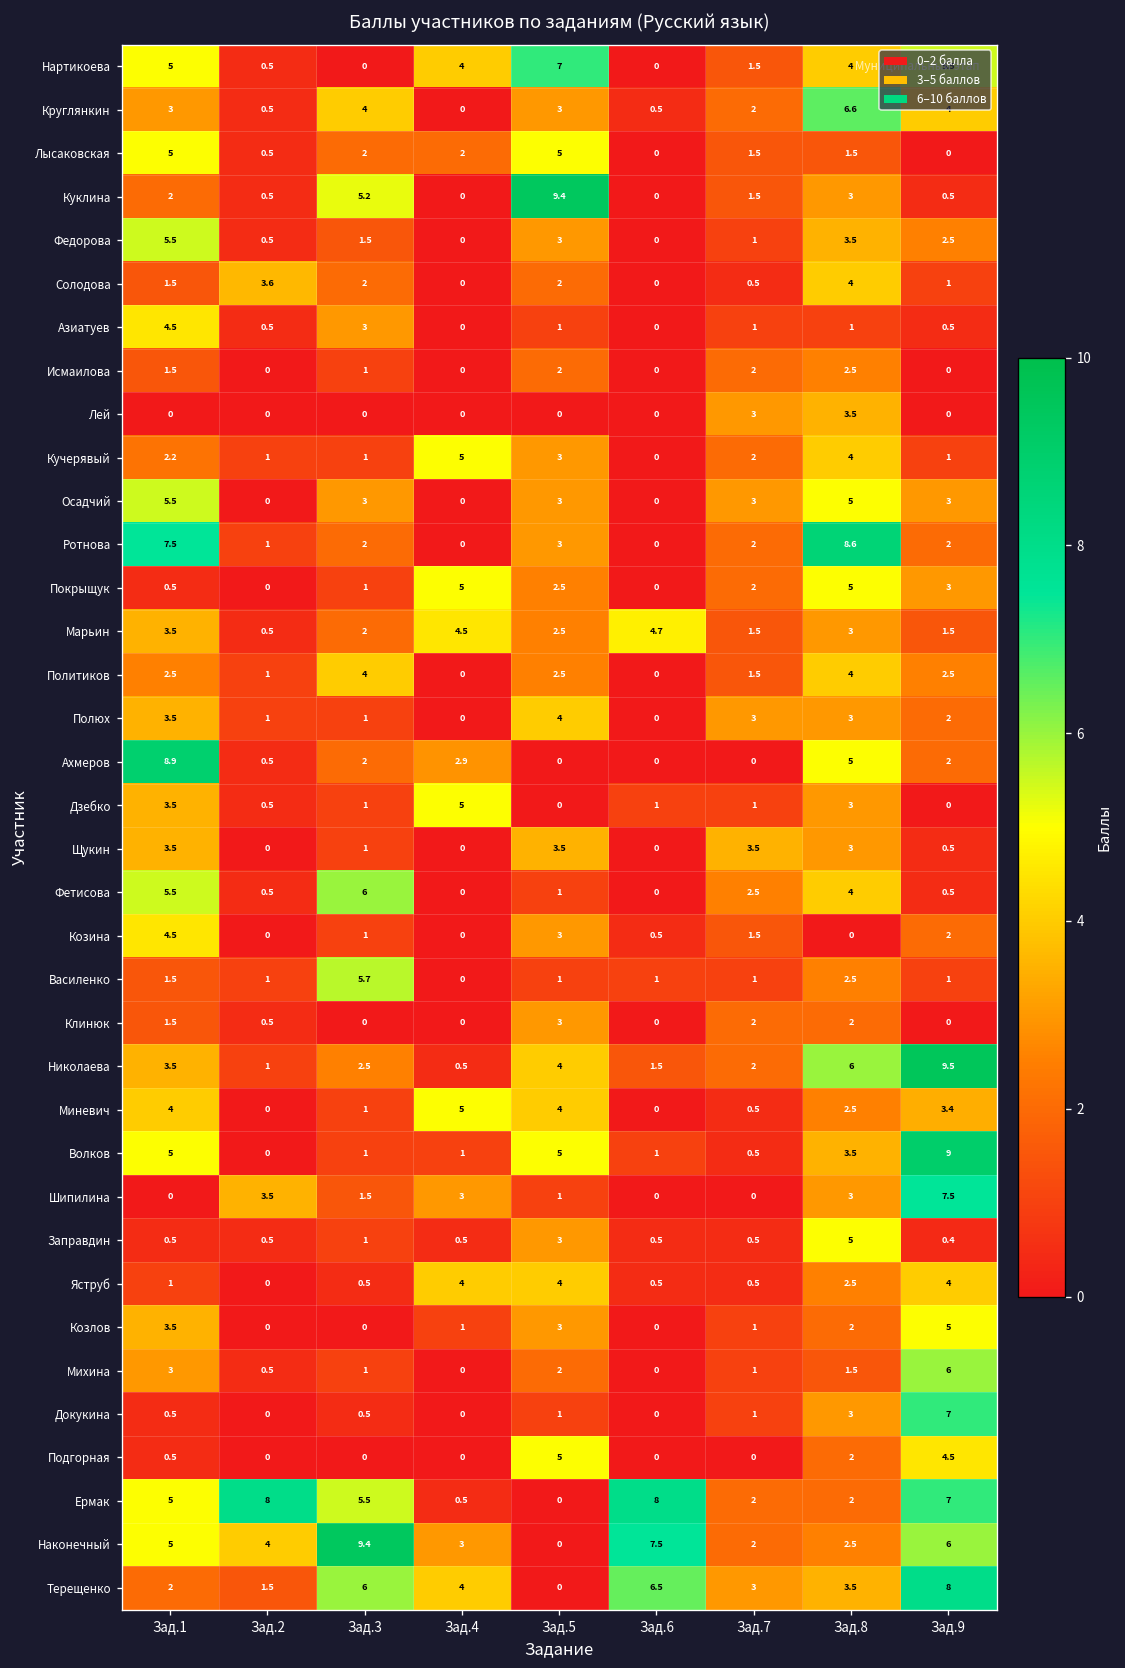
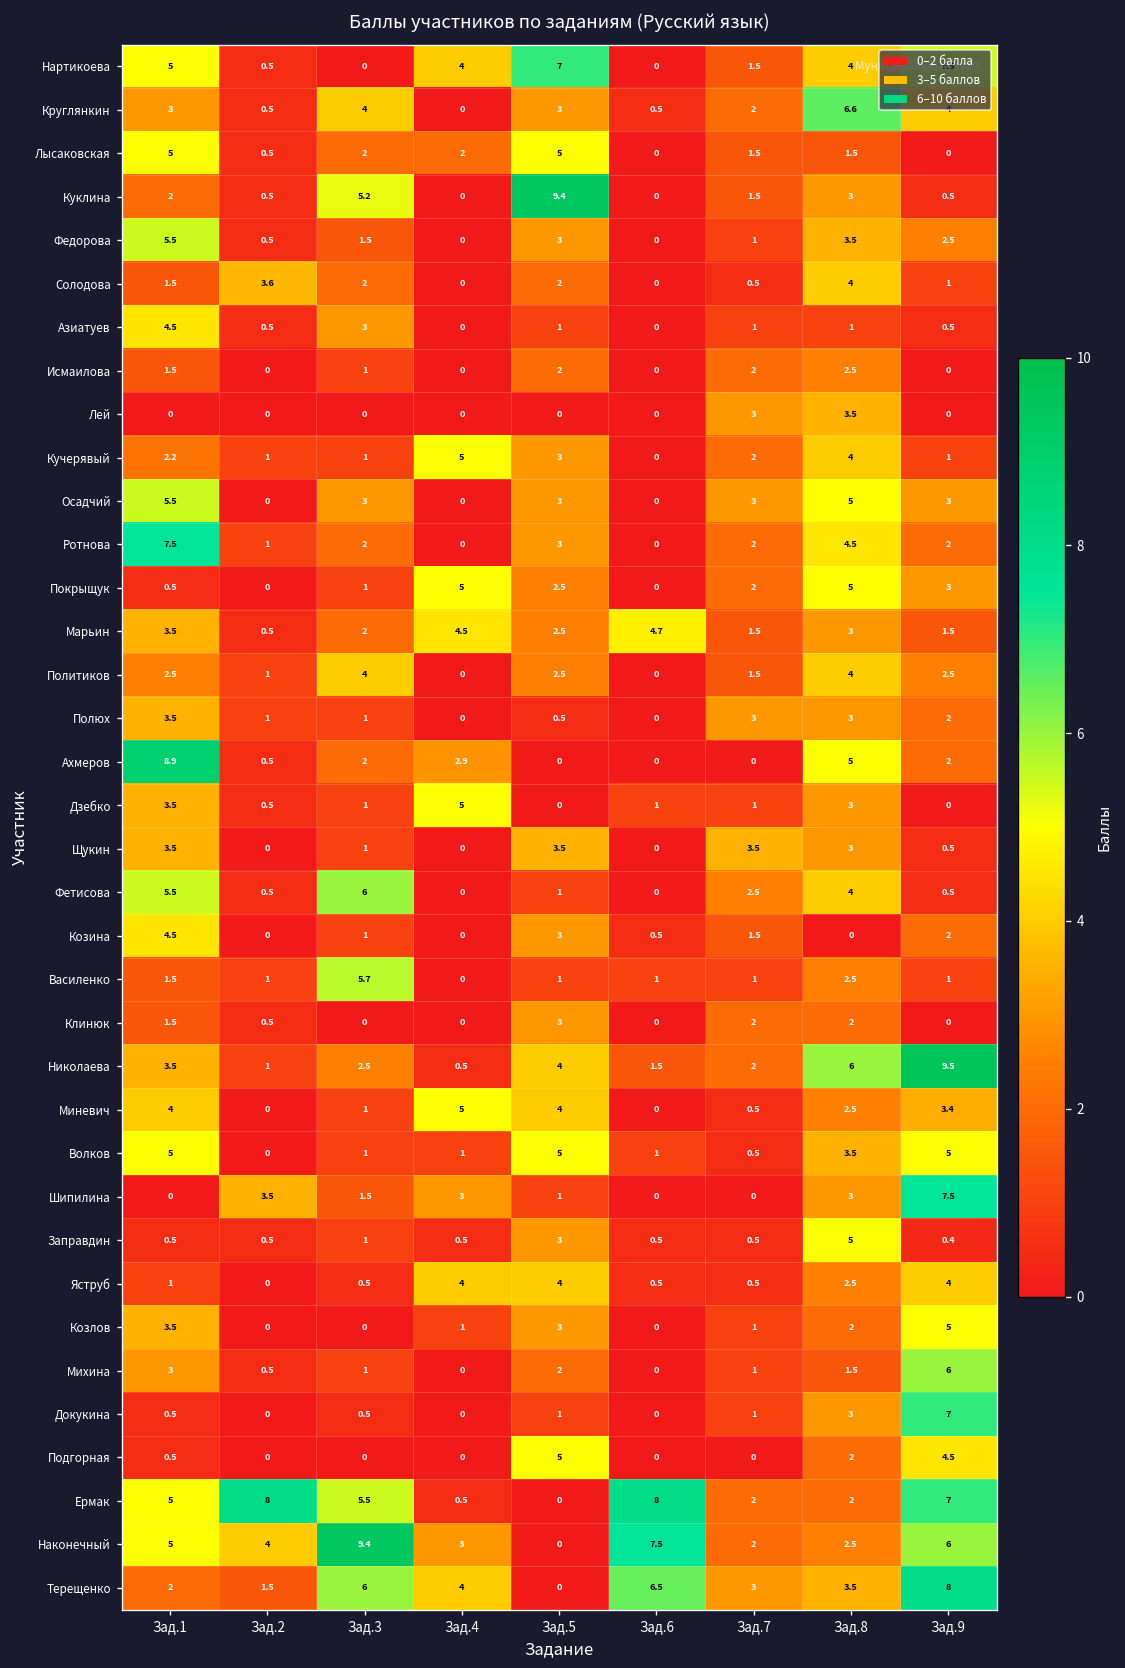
  {
    "Ротнова": {
      "Зад.1": 7.5,
      "Зад.2": 1,
      "Зад.3": 2,
      "Зад.4": 0,
      "Зад.5": 3,
      "Зад.6": 0,
      "Зад.7": 2,
-     "Зад.8": 8.6,
+     "Зад.8": 4.5,
      "Зад.9": 2
    },
    "Полюх": {
      "Зад.1": 3.5,
      "Зад.2": 1,
      "Зад.3": 1,
      "Зад.4": 0,
-     "Зад.5": 4,
+     "Зад.5": 0.5,
      "Зад.6": 0,
      "Зад.7": 3,
      "Зад.8": 3,
      "Зад.9": 2
    },
    "Волков": {
      "Зад.1": 5,
      "Зад.2": 0,
      "Зад.3": 1,
      "Зад.4": 1,
      "Зад.5": 5,
      "Зад.6": 1,
      "Зад.7": 0.5,
      "Зад.8": 3.5,
-     "Зад.9": 9
+     "Зад.9": 5
    }
  }
